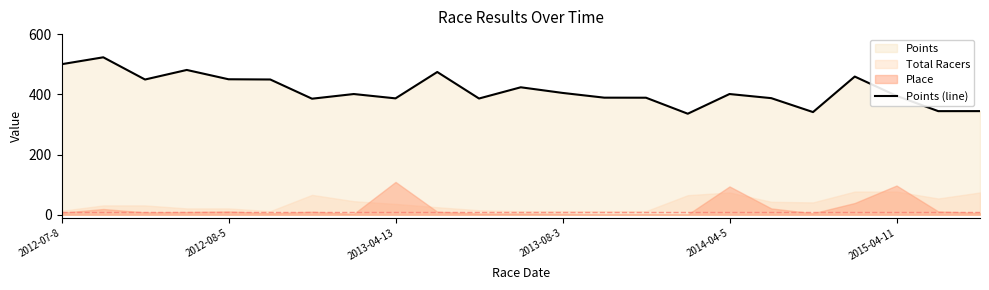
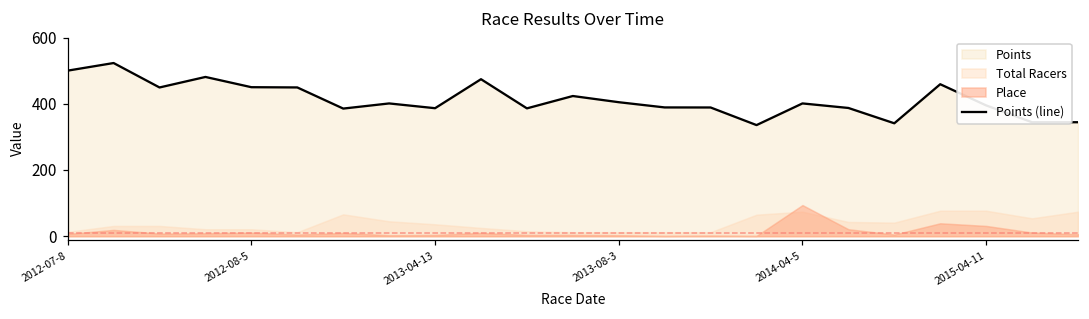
  {
    "Place": {
-     "2013-04-13": 110,
+     "2013-04-13": 0,
      "2014-04-5": 90,
-     "2015-04-11": 100
+     "2015-04-11": 30
    }
  }
